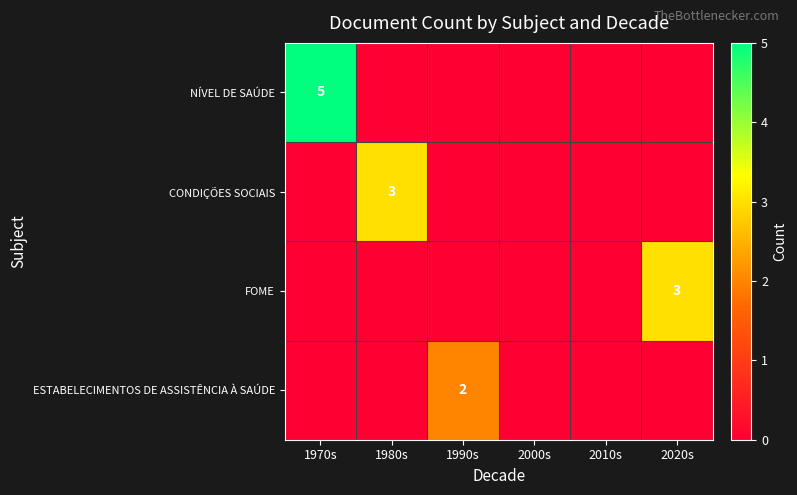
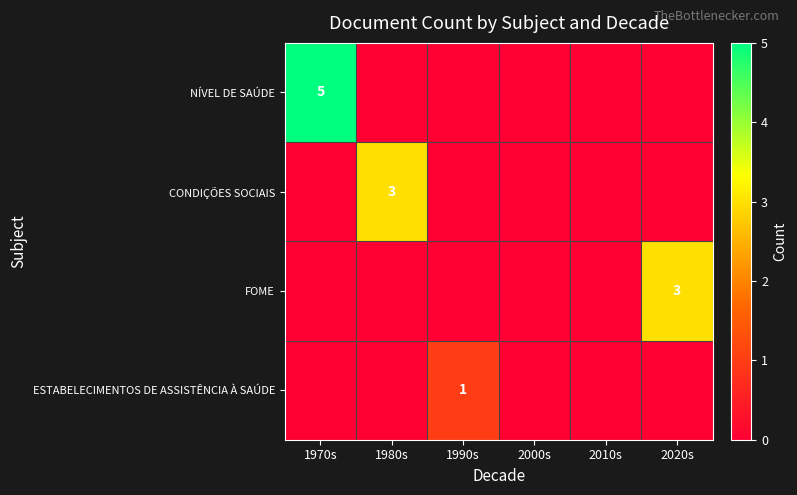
  {
    "NÍVEL DE SAÚDE": {
      "1970s": 5
    },
    "CONDIÇÕES SOCIAIS": {
      "1980s": 3
    },
    "FOME": {
      "2020s": 3
    },
    "ESTABELECIMENTOS DE ASSISTÊNCIA À SAÚDE": {
-     "1990s": 2
+     "1990s": 1
    }
  }
